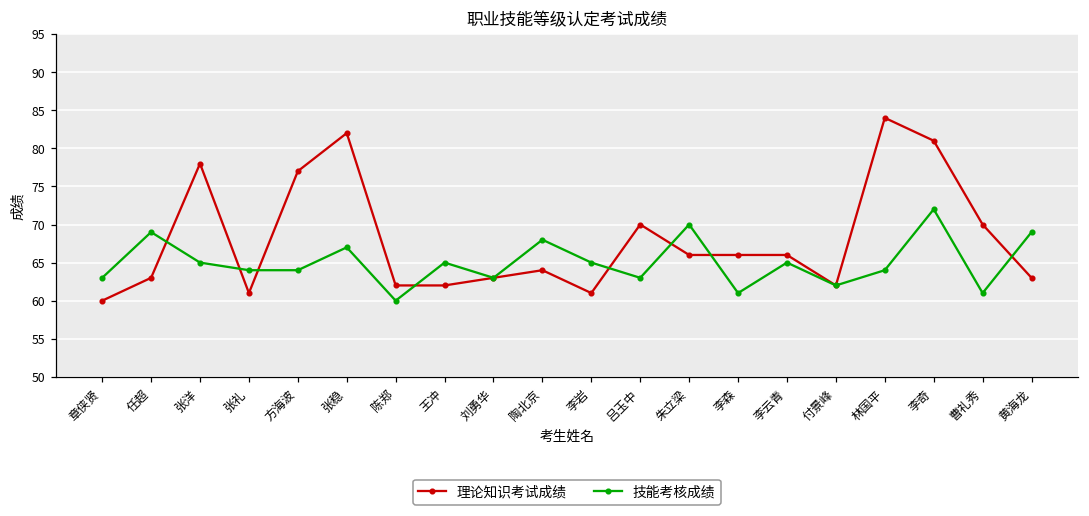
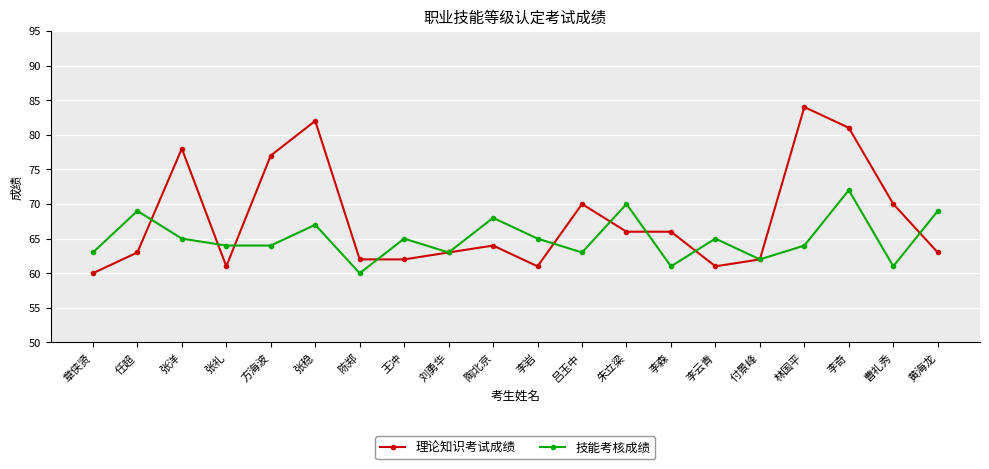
  {
    "理论知识考试成绩": {
      "章侠贤": 60,
      "任超": 63,
      "张洋": 78,
      "张礼": 61,
      "方海波": 77,
      "张稳": 82,
      "陈郑": 62,
      "王冲": 62,
      "陶北京": 64,
      "李岩": 61,
      "吕玉中": 70,
      "朱立梁": 66,
      "李森": 66,
-     "李云青": 66,
+     "李云青": 61,
      "林国平": 84,
      "李奇": 81,
      "曹礼秀": 70,
      "黄海龙": 63
    },
    "技能考核成绩": {
      "章侠贤": 63,
      "任超": 69,
      "张洋": 65,
      "张礼": 64,
      "方海波": 64,
      "张稳": 67,
      "陈郑": 60,
      "王冲": 65,
      "陶北京": 68,
      "李岩": 65,
      "吕玉中": 63,
      "朱立梁": 70,
      "李森": 61,
      "李云青": 65,
      "林国平": 64,
      "李奇": 72,
      "曹礼秀": 61,
      "黄海龙": 69
    }
  }
